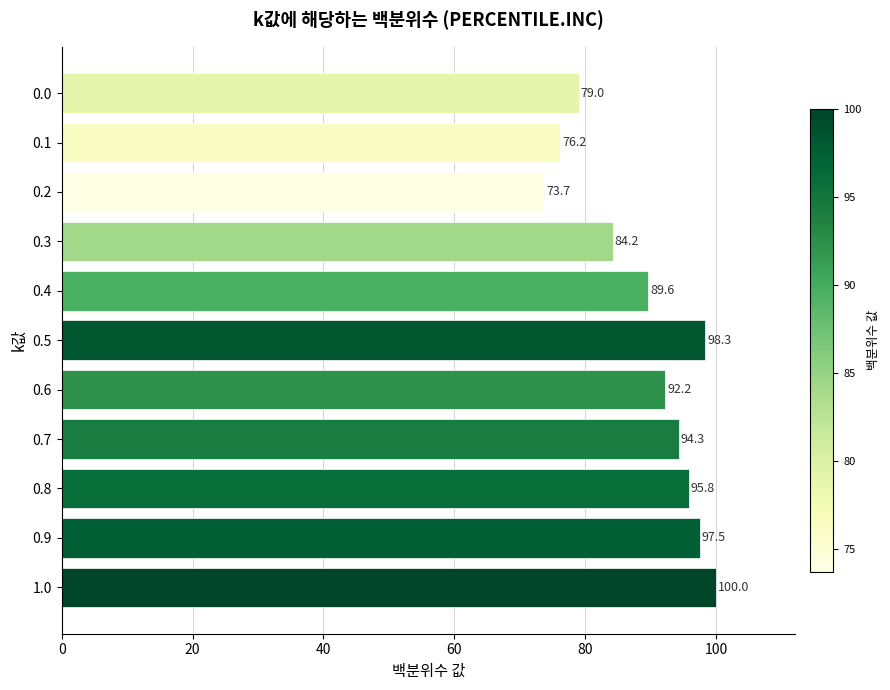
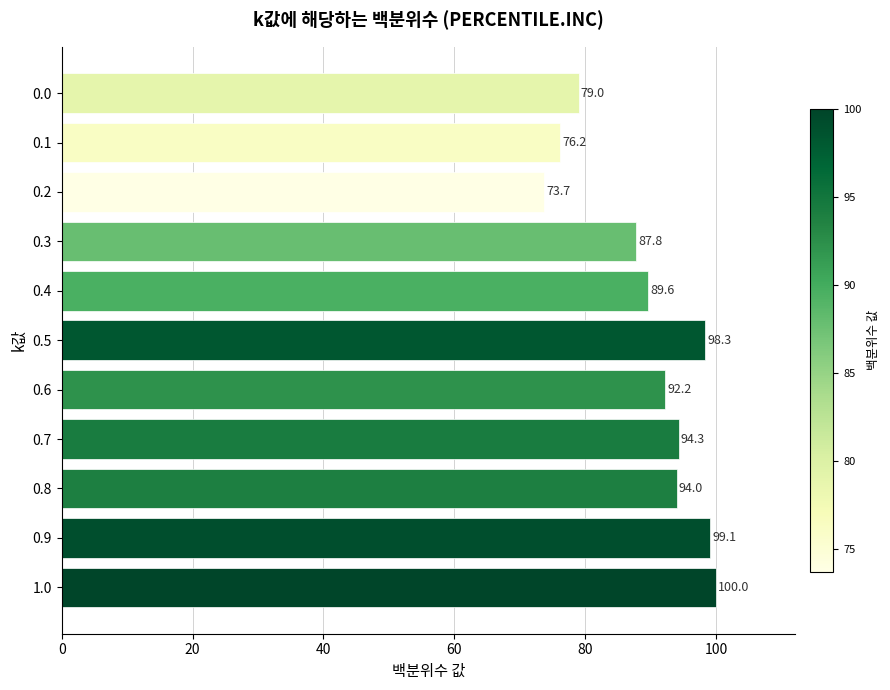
  {
    "0.0": 79.0,
    "0.1": 76.2,
    "0.2": 73.7,
-   "0.3": 84.2,
+   "0.3": 87.8,
    "0.4": 89.6,
    "0.5": 98.3,
    "0.6": 92.2,
    "0.7": 94.3,
-   "0.8": 95.8,
-   "0.9": 97.5,
+   "0.8": 94.0,
+   "0.9": 99.1,
    "1.0": 100.0
  }
